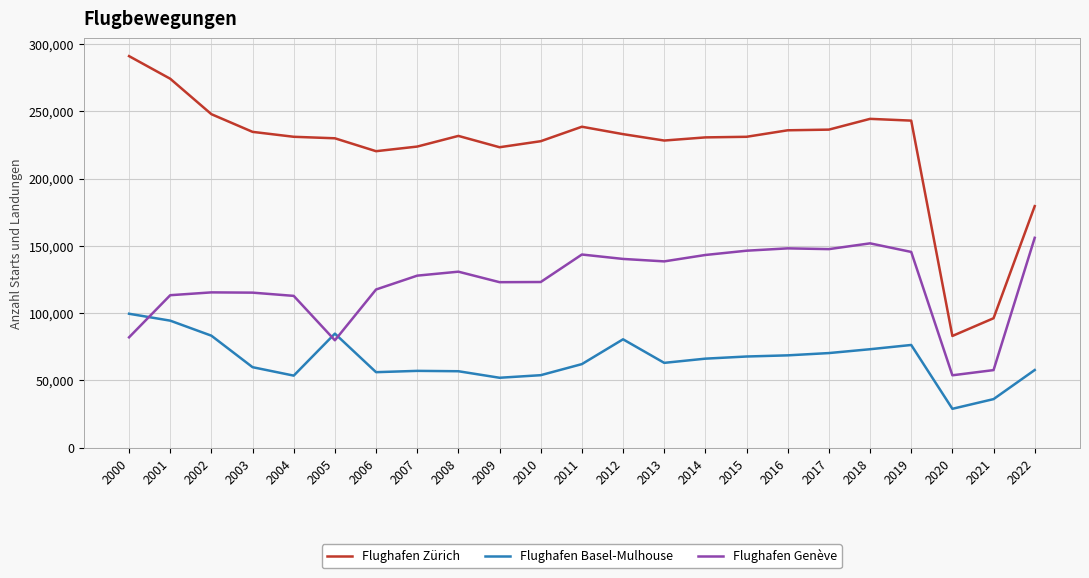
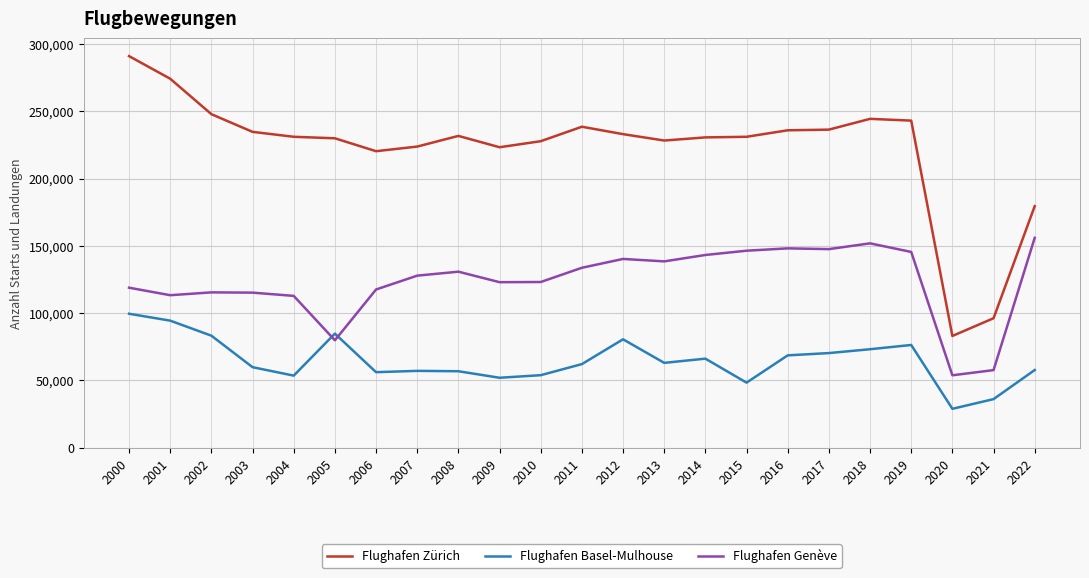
  {
    "Flughafen Zürich": {
      "2000": "291,000",
      "2001": "274,000",
      "2002": "248,000",
      "2003": "235,000",
      "2004": "231,000",
      "2005": "230,000",
      "2006": "220,000",
      "2007": "224,000",
      "2008": "232,000",
      "2009": "223,000",
      "2010": "228,000",
      "2011": "239,000",
      "2012": "233,000",
      "2013": "228,000",
      "2014": "231,000",
      "2015": "231,000",
      "2016": "236,000",
      "2017": "236,000",
      "2018": "244,000",
      "2019": "243,000",
      "2020": "83,000",
      "2021": "96,000",
      "2022": "180,000"
    },
    "Flughafen Basel-Mulhouse": {
      "2000": "100,000",
      "2001": "94,000",
      "2002": "83,000",
      "2003": "60,000",
      "2004": "54,000",
      "2005": "85,000",
      "2006": "56,000",
      "2007": "57,000",
      "2008": "57,000",
      "2009": "52,000",
      "2010": "54,000",
      "2011": "62,000",
      "2012": "81,000",
      "2013": "63,000",
      "2014": "66,000",
-     "2015": "68,000",
+     "2015": "48,000",
      "2016": "69,000",
      "2017": "70,000",
      "2018": "73,000",
      "2019": "76,000",
      "2020": "29,000",
      "2021": "36,000",
      "2022": "58,000"
    },
    "Flughafen Genève": {
-     "2000": "82,000",
+     "2000": "119,000",
      "2001": "113,000",
      "2002": "115,000",
      "2003": "115,000",
      "2004": "113,000",
      "2005": "80,000",
      "2006": "118,000",
      "2007": "128,000",
      "2008": "131,000",
      "2009": "123,000",
      "2010": "123,000",
-     "2011": "144,000",
+     "2011": "134,000",
      "2012": "140,000",
      "2013": "139,000",
      "2014": "143,000",
      "2015": "146,000",
      "2016": "148,000",
      "2017": "148,000",
      "2018": "152,000",
      "2019": "146,000",
      "2020": "54,000",
      "2021": "58,000",
      "2022": "156,000"
    }
  }
